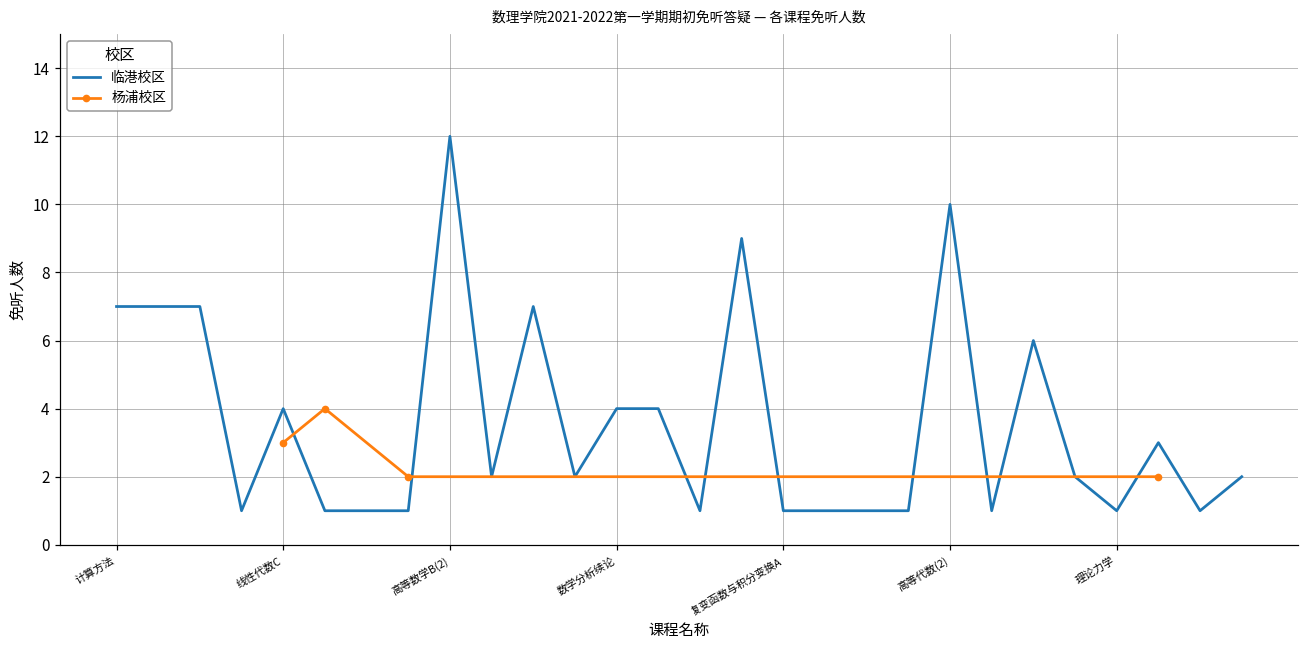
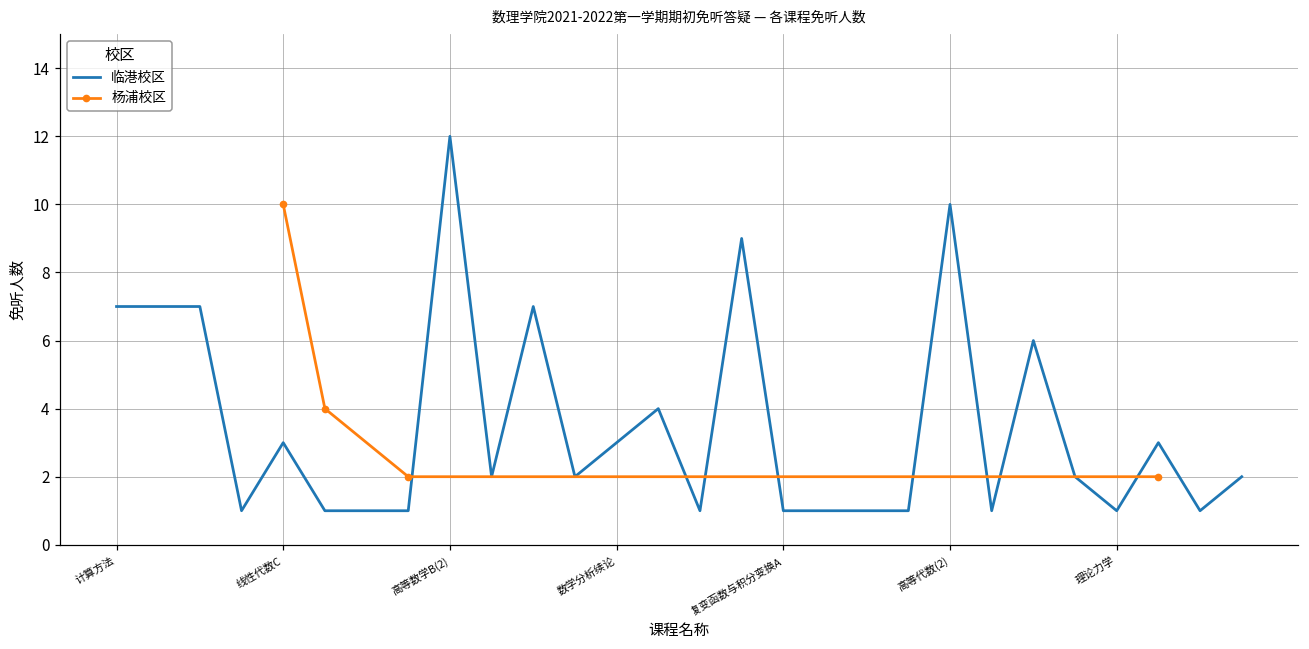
  {
    "临港校区": {
      "计算方法": 7,
-     "线性代数C": 4,
+     "线性代数C": 3,
      "高等数学B(2)": 12,
-     "数学分析续论": 4,
+     "数学分析续论": 3,
      "复变函数与积分变换A": 1,
      "高等代数(2)": 10,
      "理论力学": 1
    },
    "杨浦校区": {
-     "线性代数C": 3
+     "线性代数C": 10
    }
  }
